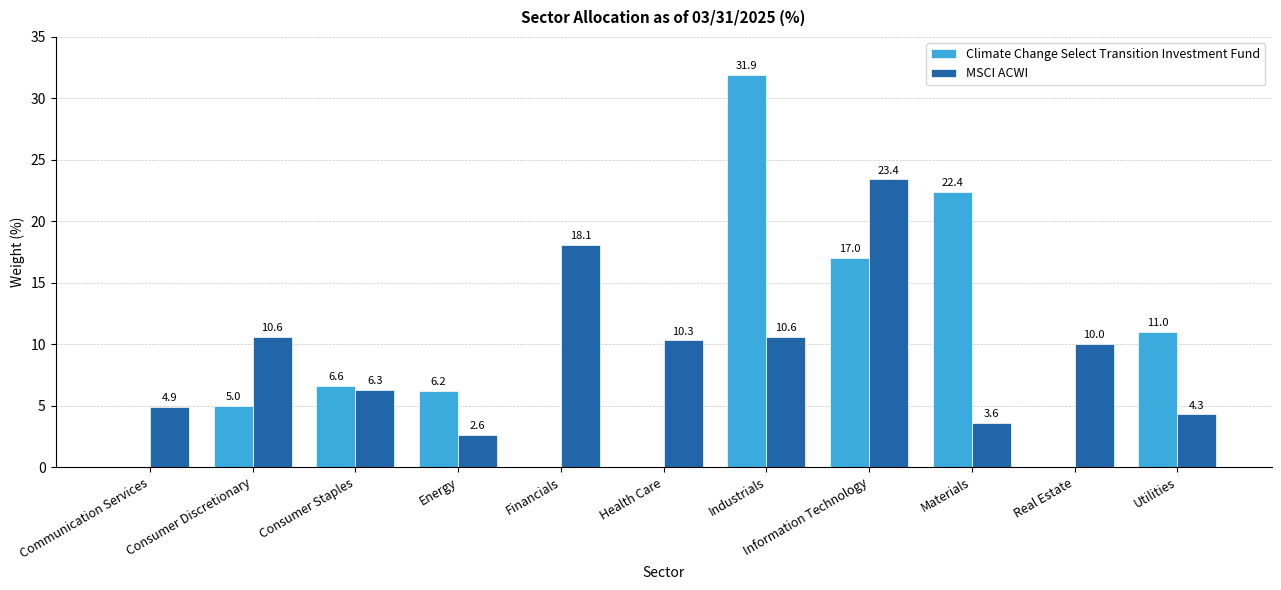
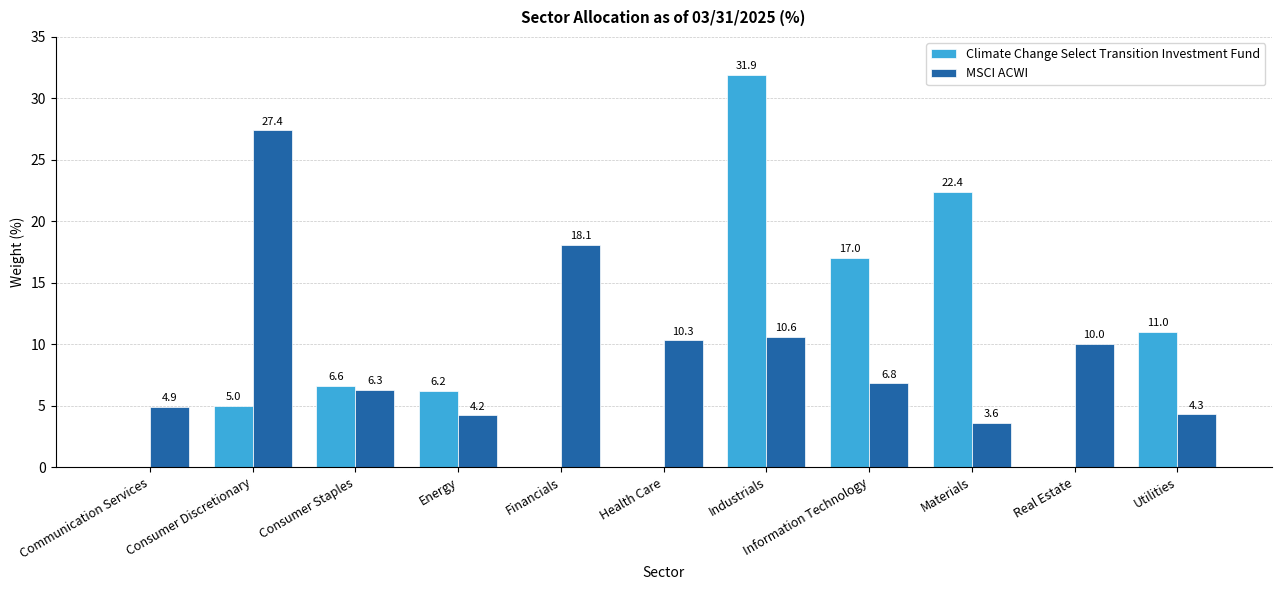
  {
    "Climate Change Select Transition Investment Fund": {
      "Consumer Discretionary": 5.0,
      "Consumer Staples": 6.6,
      "Energy": 6.2,
      "Industrials": 31.9,
      "Information Technology": 17.0,
      "Materials": 22.4,
      "Utilities": 11.0
    },
    "MSCI ACWI": {
      "Communication Services": 4.9,
-     "Consumer Discretionary": 10.6,
+     "Consumer Discretionary": 27.4,
      "Consumer Staples": 6.3,
-     "Energy": 2.6,
+     "Energy": 4.2,
      "Financials": 18.1,
      "Health Care": 10.3,
      "Industrials": 10.6,
-     "Information Technology": 23.4,
+     "Information Technology": 6.8,
      "Materials": 3.6,
      "Real Estate": 10.0,
      "Utilities": 4.3
    }
  }
